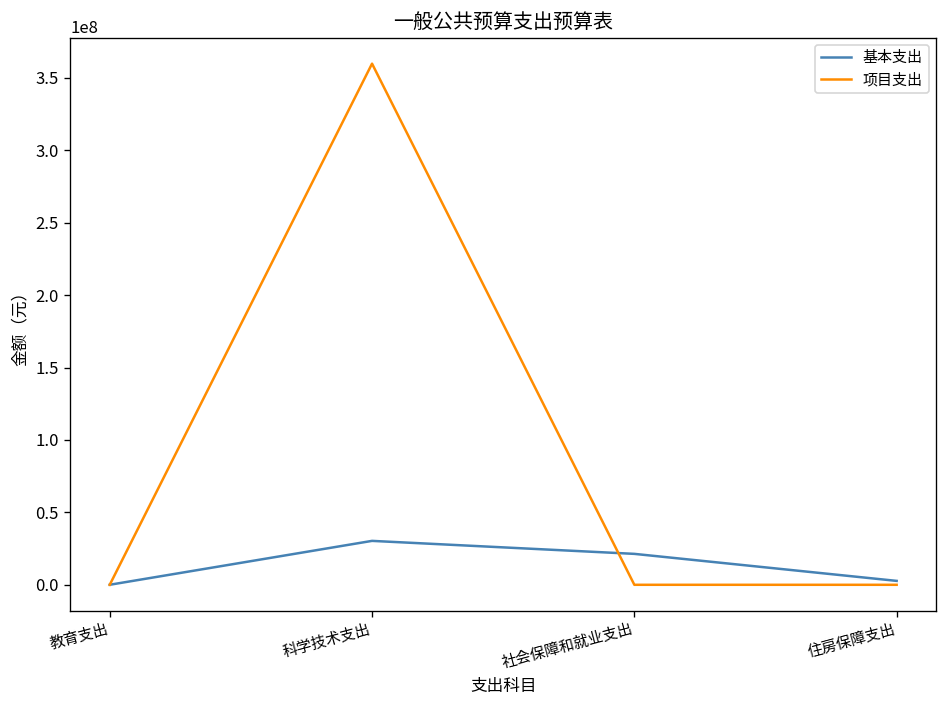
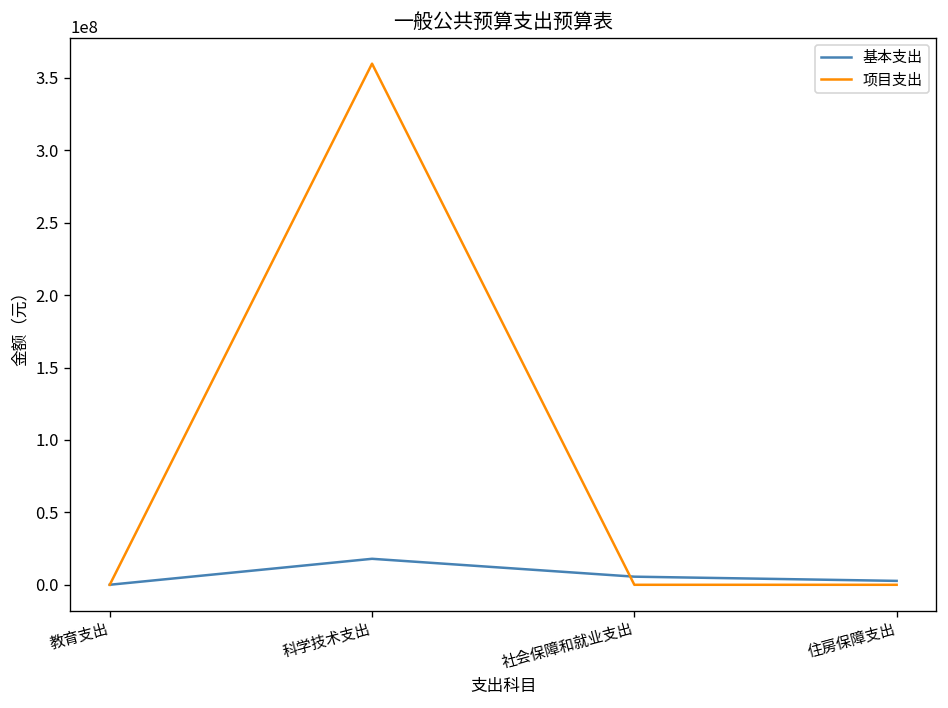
  {
    "基本支出": {
-     "科学技术支出": 30000000,
-     "社会保障和就业支出": 21000000,
+     "科学技术支出": 18000000,
+     "社会保障和就业支出": 6000000,
      "住房保障支出": 3000000
    },
    "项目支出": {
      "科学技术支出": 360000000,
      "社会保障和就业支出": 0,
      "住房保障支出": 0
    }
  }
